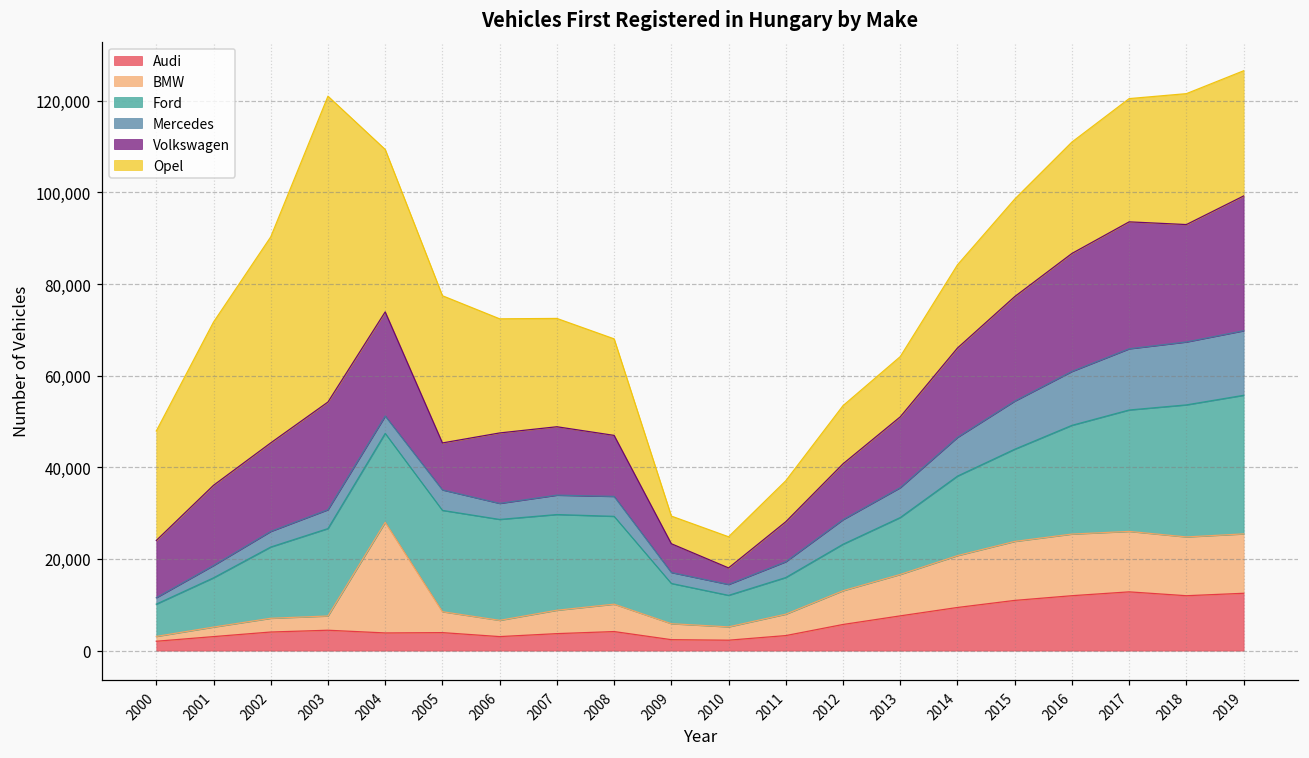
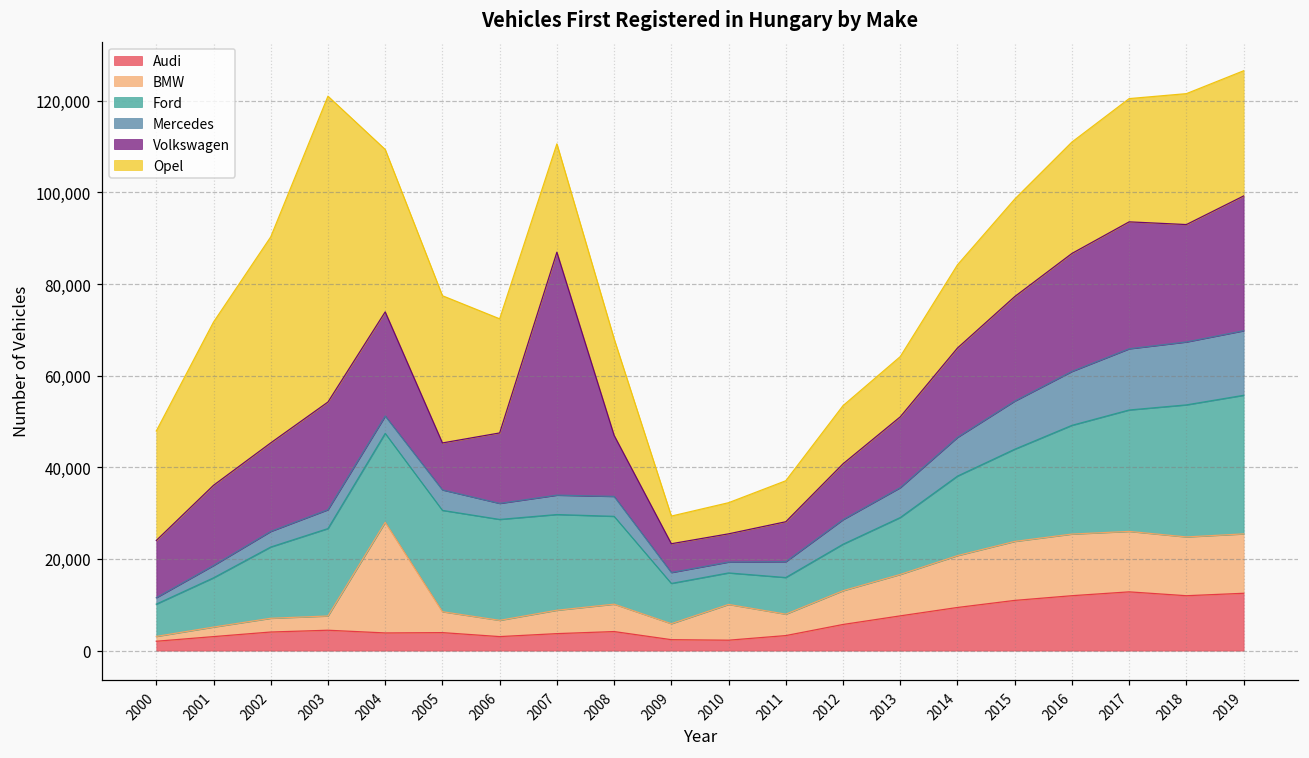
  {
    "Audi": {
      "2000": "2,000",
      "2001": "3,000",
      "2002": "4,000",
      "2003": "4,000",
      "2004": "4,000",
      "2005": "4,000",
      "2006": "3,000",
      "2007": "4,000",
      "2008": "4,000",
      "2009": "2,000",
      "2010": "2,000",
      "2011": "3,000",
      "2012": "6,000",
      "2013": "8,000",
      "2014": "9,000",
      "2015": "11,000",
      "2016": "12,000",
      "2017": "13,000",
      "2018": "12,000",
      "2019": "13,000"
    },
    "BMW": {
      "2000": "1,000",
      "2001": "2,000",
      "2002": "3,000",
      "2003": "3,000",
      "2004": "24,000",
      "2005": "5,000",
      "2006": "4,000",
      "2007": "5,000",
      "2008": "6,000",
      "2009": "3,000",
-     "2010": "3,000",
+     "2010": "8,000",
      "2011": "5,000",
      "2012": "7,000",
      "2013": "9,000",
      "2014": "11,000",
      "2015": "13,000",
      "2016": "13,000",
      "2017": "13,000",
      "2018": "13,000",
      "2019": "13,000"
    },
    "Volkswagen": {
      "2000": "12,000",
      "2001": "17,000",
      "2002": "19,000",
      "2003": "23,000",
      "2004": "23,000",
      "2005": "10,000",
      "2006": "15,000",
-     "2007": "15,000",
+     "2007": "53,000",
      "2008": "13,000",
      "2009": "6,000",
-     "2010": "4,000",
+     "2010": "6,000",
      "2011": "9,000",
      "2012": "12,000",
      "2013": "15,000",
      "2014": "19,000",
      "2015": "23,000",
      "2016": "26,000",
      "2017": "28,000",
      "2018": "26,000",
      "2019": "29,000"
    },
    "Opel": {
      "2000": "24,000",
      "2001": "36,000",
      "2002": "45,000",
      "2003": "67,000",
      "2004": "35,000",
      "2005": "32,000",
      "2006": "25,000",
      "2007": "24,000",
      "2008": "21,000",
      "2009": "6,000",
      "2010": "7,000",
      "2011": "9,000",
      "2012": "13,000",
      "2013": "13,000",
      "2014": "18,000",
      "2015": "21,000",
      "2016": "24,000",
      "2017": "27,000",
      "2018": "29,000",
      "2019": "27,000"
    }
  }
